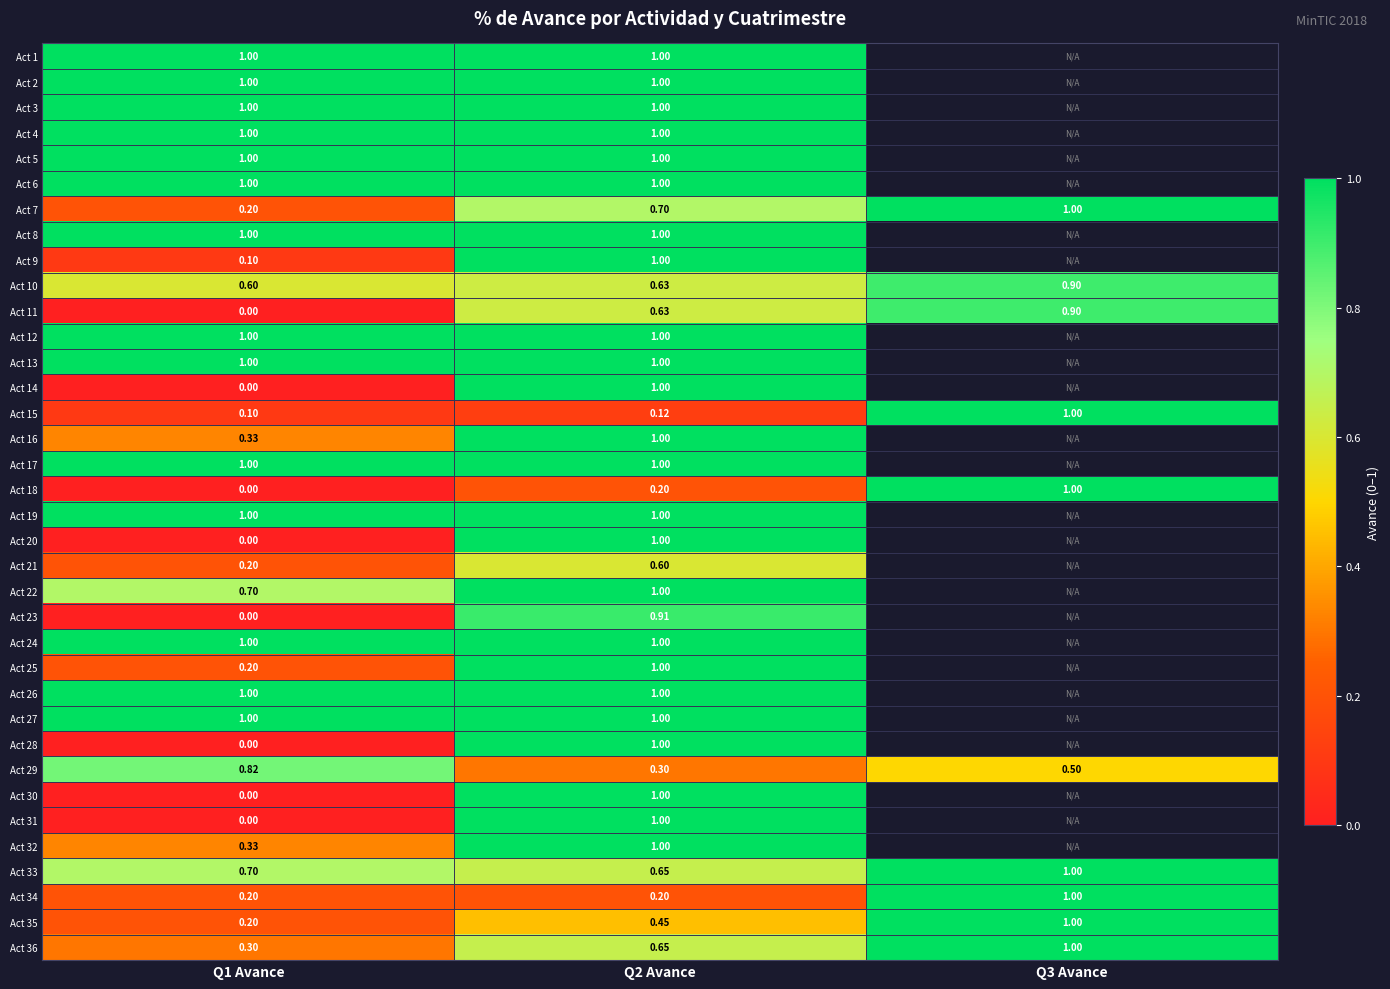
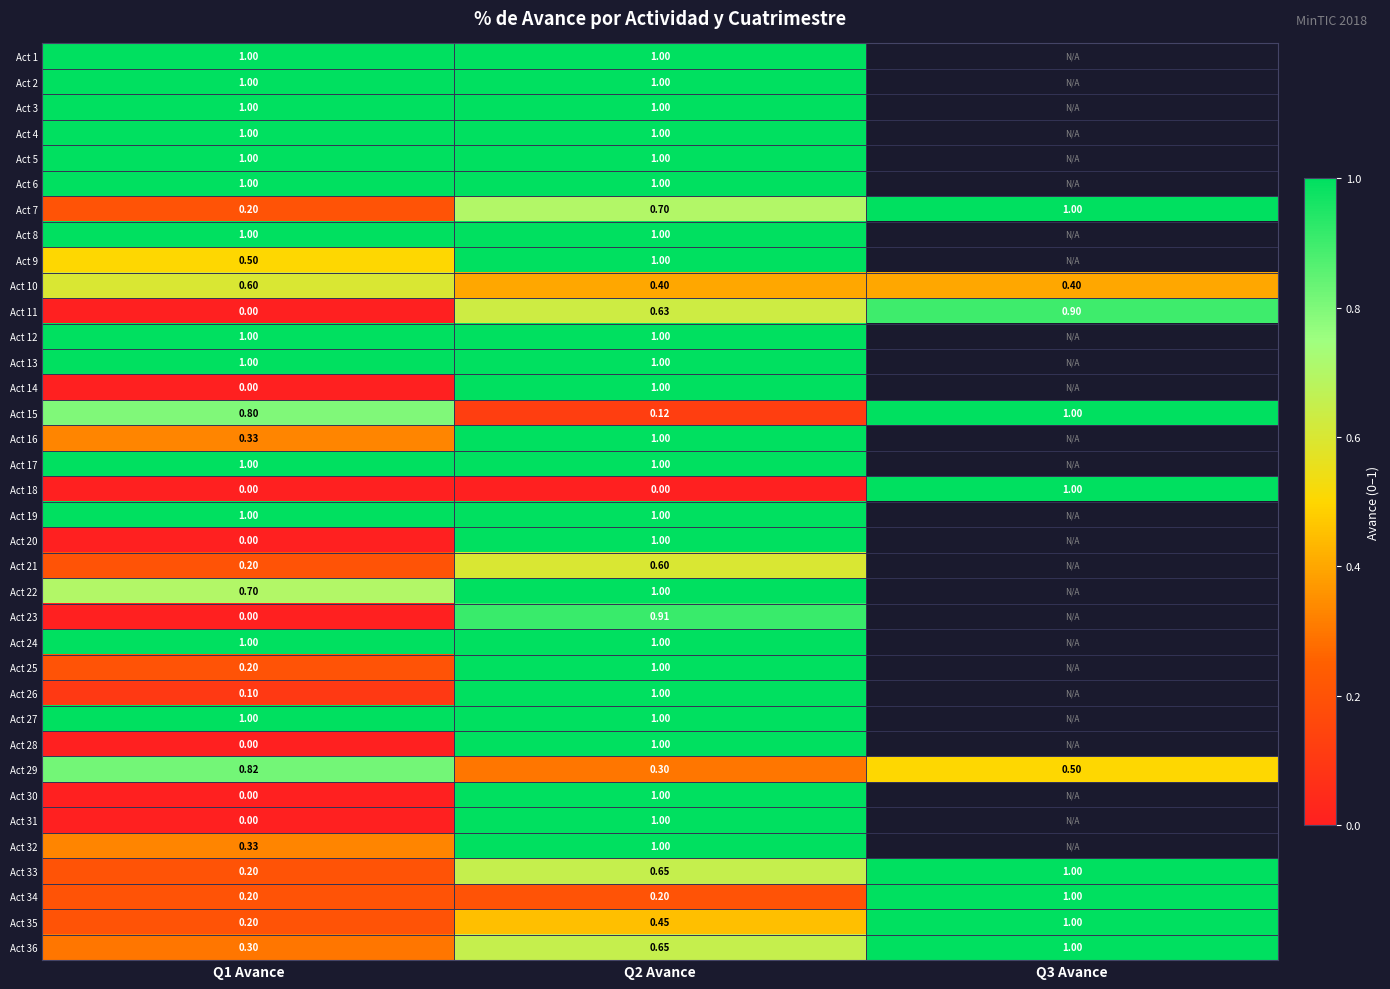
  {
    "Act 1": {
      "Q1 Avance": 1.00,
      "Q2 Avance": 1.00
    },
    "Act 2": {
      "Q1 Avance": 1.00,
      "Q2 Avance": 1.00
    },
    "Act 3": {
      "Q1 Avance": 1.00,
      "Q2 Avance": 1.00
    },
    "Act 4": {
      "Q1 Avance": 1.00,
      "Q2 Avance": 1.00
    },
    "Act 5": {
      "Q1 Avance": 1.00,
      "Q2 Avance": 1.00
    },
    "Act 6": {
      "Q1 Avance": 1.00,
      "Q2 Avance": 1.00
    },
    "Act 7": {
      "Q1 Avance": 0.20,
      "Q2 Avance": 0.70,
      "Q3 Avance": 1.00
    },
    "Act 8": {
      "Q1 Avance": 1.00,
      "Q2 Avance": 1.00
    },
    "Act 9": {
-     "Q1 Avance": 0.10,
+     "Q1 Avance": 0.50,
      "Q2 Avance": 1.00
    },
    "Act 10": {
      "Q1 Avance": 0.60,
-     "Q2 Avance": 0.63,
-     "Q3 Avance": 0.90
+     "Q2 Avance": 0.40,
+     "Q3 Avance": 0.40
    },
    "Act 11": {
      "Q1 Avance": 0.00,
      "Q2 Avance": 0.63,
      "Q3 Avance": 0.90
    },
    "Act 12": {
      "Q1 Avance": 1.00,
      "Q2 Avance": 1.00
    },
    "Act 13": {
      "Q1 Avance": 1.00,
      "Q2 Avance": 1.00
    },
    "Act 14": {
      "Q1 Avance": 0.00,
      "Q2 Avance": 1.00
    },
    "Act 15": {
-     "Q1 Avance": 0.10,
+     "Q1 Avance": 0.80,
      "Q2 Avance": 0.12,
      "Q3 Avance": 1.00
    },
    "Act 16": {
      "Q1 Avance": 0.33,
      "Q2 Avance": 1.00
    },
    "Act 17": {
      "Q1 Avance": 1.00,
      "Q2 Avance": 1.00
    },
    "Act 18": {
      "Q1 Avance": 0.00,
-     "Q2 Avance": 0.20,
+     "Q2 Avance": 0.00,
      "Q3 Avance": 1.00
    },
    "Act 19": {
      "Q1 Avance": 1.00,
      "Q2 Avance": 1.00
    },
    "Act 20": {
      "Q1 Avance": 0.00,
      "Q2 Avance": 1.00
    },
    "Act 21": {
      "Q1 Avance": 0.20,
      "Q2 Avance": 0.60
    },
    "Act 22": {
      "Q1 Avance": 0.70,
      "Q2 Avance": 1.00
    },
    "Act 23": {
      "Q1 Avance": 0.00,
      "Q2 Avance": 0.91
    },
    "Act 24": {
      "Q1 Avance": 1.00,
      "Q2 Avance": 1.00
    },
    "Act 25": {
      "Q1 Avance": 0.20,
      "Q2 Avance": 1.00
    },
    "Act 26": {
-     "Q1 Avance": 1.00,
+     "Q1 Avance": 0.10,
      "Q2 Avance": 1.00
    },
    "Act 27": {
      "Q1 Avance": 1.00,
      "Q2 Avance": 1.00
    },
    "Act 28": {
      "Q1 Avance": 0.00,
      "Q2 Avance": 1.00
    },
    "Act 29": {
      "Q1 Avance": 0.82,
      "Q2 Avance": 0.30,
      "Q3 Avance": 0.50
    },
    "Act 30": {
      "Q1 Avance": 0.00,
      "Q2 Avance": 1.00
    },
    "Act 31": {
      "Q1 Avance": 0.00,
      "Q2 Avance": 1.00
    },
    "Act 32": {
      "Q1 Avance": 0.33,
      "Q2 Avance": 1.00
    },
    "Act 33": {
-     "Q1 Avance": 0.70,
+     "Q1 Avance": 0.20,
      "Q2 Avance": 0.65,
      "Q3 Avance": 1.00
    },
    "Act 34": {
      "Q1 Avance": 0.20,
      "Q2 Avance": 0.20,
      "Q3 Avance": 1.00
    },
    "Act 35": {
      "Q1 Avance": 0.20,
      "Q2 Avance": 0.45,
      "Q3 Avance": 1.00
    },
    "Act 36": {
      "Q1 Avance": 0.30,
      "Q2 Avance": 0.65,
      "Q3 Avance": 1.00
    }
  }
